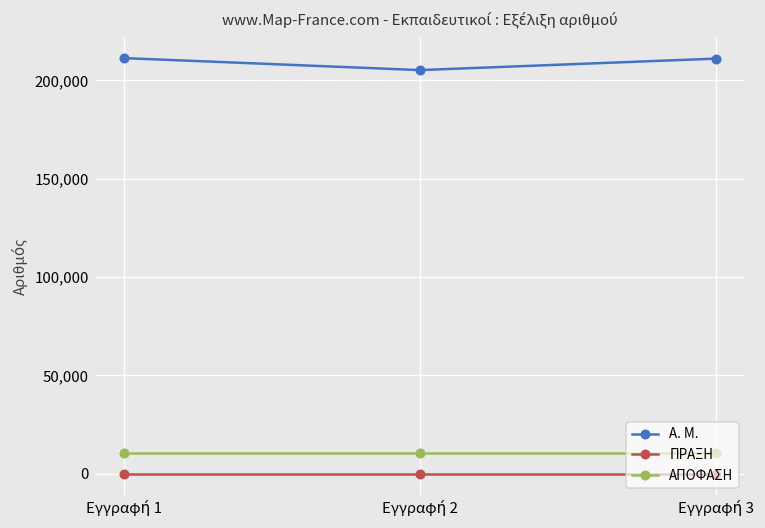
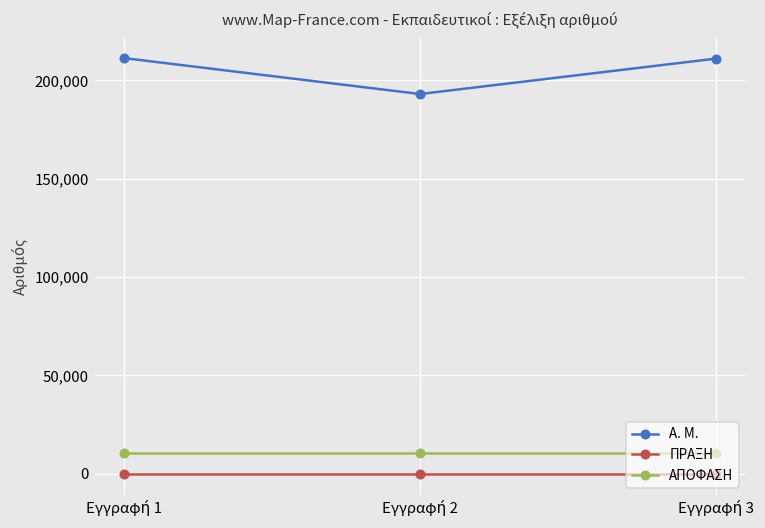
  {
    "Α. Μ.": {
      "Εγγραφή 1": "211,000",
-     "Εγγραφή 2": "205,000",
+     "Εγγραφή 2": "193,000",
      "Εγγραφή 3": "211,000"
    },
    "ΠΡΑΞΗ": {
      "Εγγραφή 1": "0",
      "Εγγραφή 2": "0"
    },
    "ΑΠΟΦΑΣΗ": {
      "Εγγραφή 1": "10,000",
      "Εγγραφή 2": "10,000"
    }
  }
